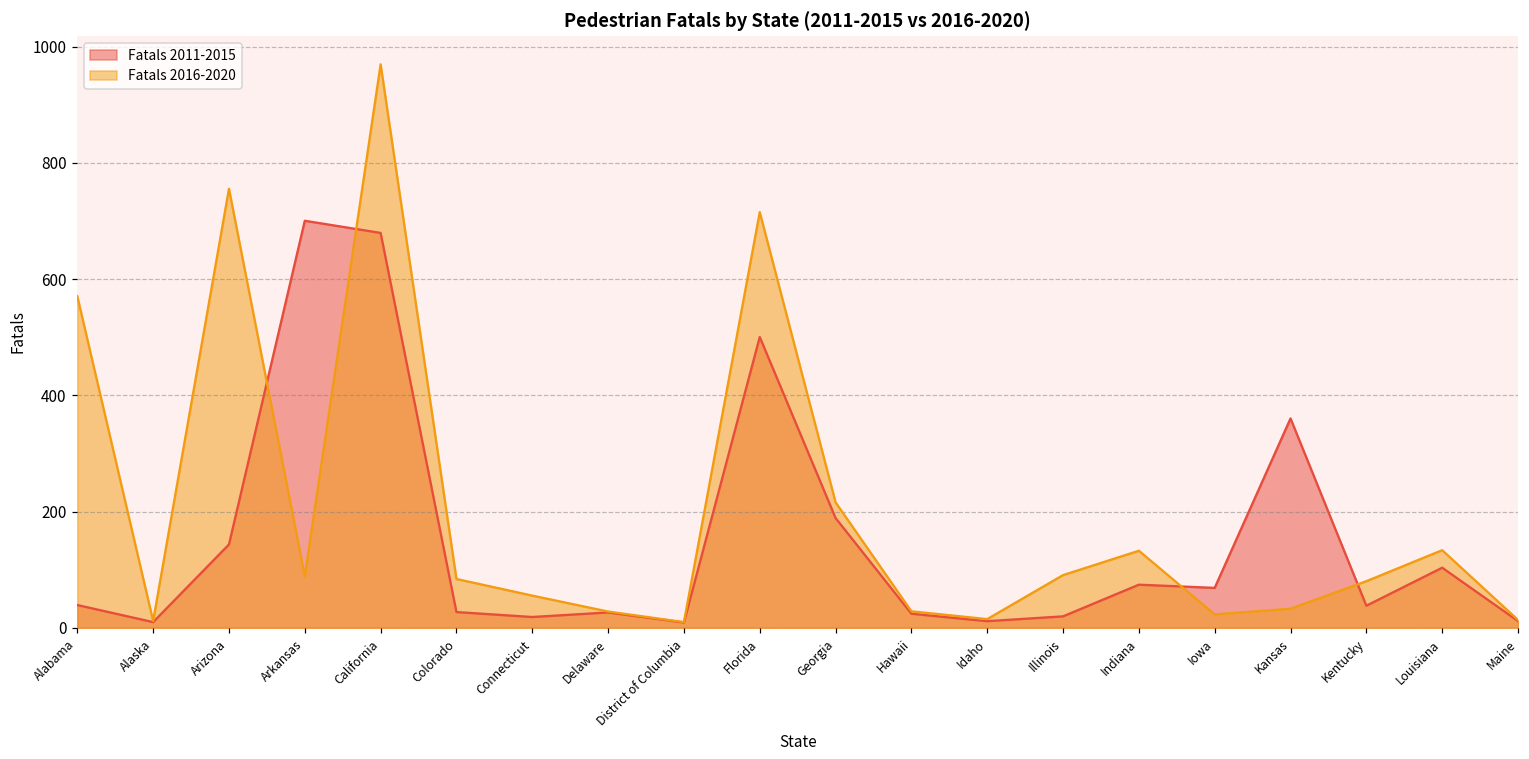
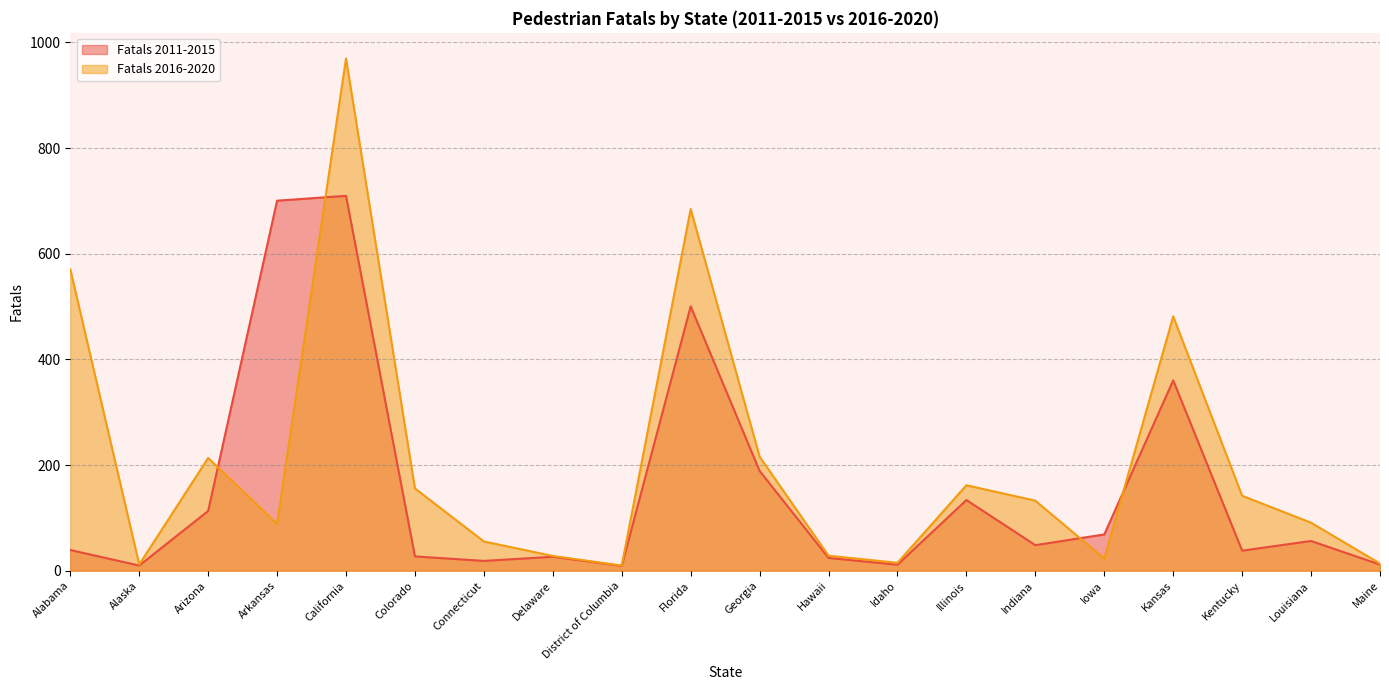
  {
    "Fatals 2011-2015": {
      "Alabama": 40,
-     "Arizona": 140,
+     "Arizona": 110,
      "Arkansas": 700,
-     "California": 680,
+     "California": 710,
      "Colorado": 30,
      "Connecticut": 20,
      "Florida": 500,
      "Georgia": 190,
-     "Illinois": 20,
-     "Indiana": 70,
+     "Illinois": 130,
+     "Indiana": 50,
      "Iowa": 70,
      "Kansas": 360,
      "Kentucky": 40,
-     "Louisiana": 100
+     "Louisiana": 60
    },
    "Fatals 2016-2020": {
      "Alabama": 570,
-     "Arizona": 760,
+     "Arizona": 210,
      "Arkansas": 90,
      "California": 970,
-     "Colorado": 80,
+     "Colorado": 160,
      "Connecticut": 60,
-     "Florida": 720,
+     "Florida": 680,
      "Georgia": 220,
-     "Illinois": 90,
+     "Illinois": 160,
      "Indiana": 130,
      "Iowa": 20,
-     "Kansas": 30,
-     "Kentucky": 80,
-     "Louisiana": 130
+     "Kansas": 480,
+     "Kentucky": 140,
+     "Louisiana": 90
    }
  }
